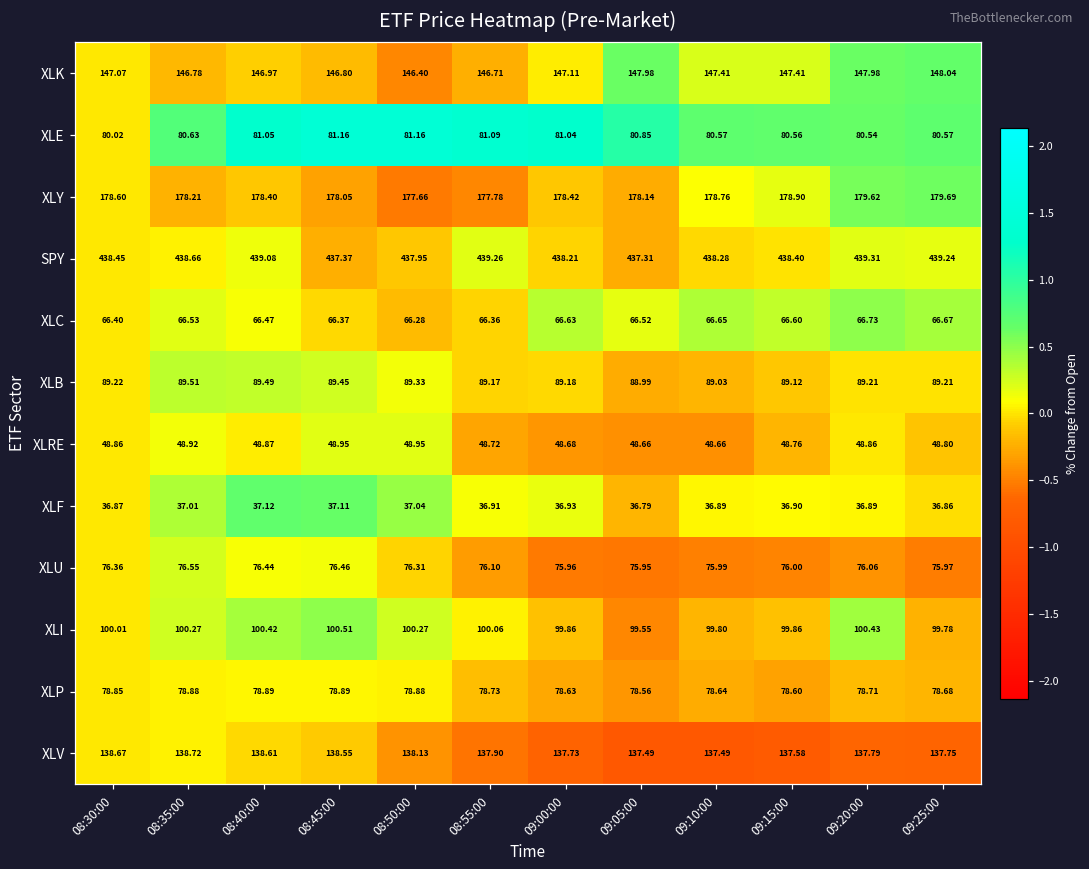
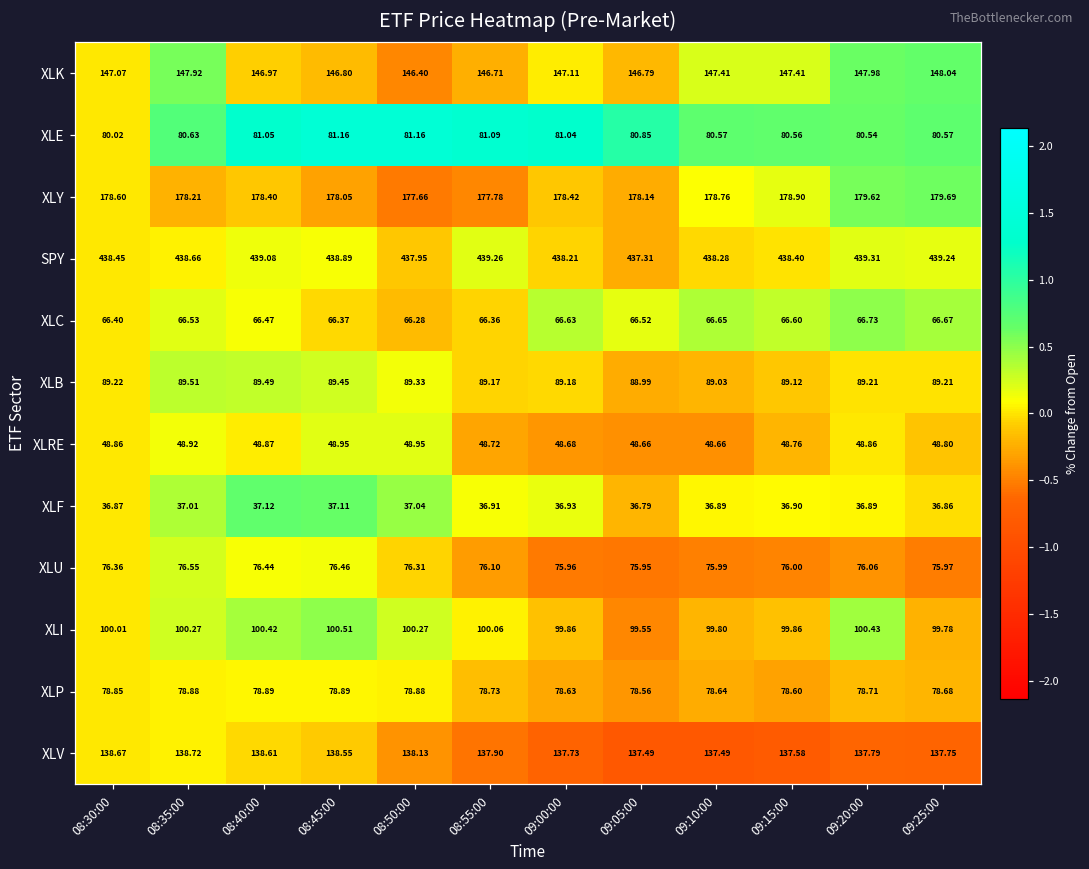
  {
    "XLK": {
      "08:30:00": 147.07,
-     "08:35:00": 146.78,
+     "08:35:00": 147.92,
      "08:40:00": 146.97,
      "08:45:00": 146.80,
      "08:50:00": 146.40,
      "08:55:00": 146.71,
      "09:00:00": 147.11,
-     "09:05:00": 147.98,
+     "09:05:00": 146.79,
      "09:10:00": 147.41,
      "09:15:00": 147.41,
      "09:20:00": 147.98,
      "09:25:00": 148.04
    },
    "XLE": {
      "08:30:00": 80.02,
      "08:35:00": 80.63,
      "08:40:00": 81.05,
      "08:45:00": 81.16,
      "08:50:00": 81.16,
      "08:55:00": 81.09,
      "09:00:00": 81.04,
      "09:05:00": 80.85,
      "09:10:00": 80.57,
      "09:15:00": 80.56,
      "09:20:00": 80.54,
      "09:25:00": 80.57
    },
    "XLY": {
      "08:30:00": 178.60,
      "08:35:00": 178.21,
      "08:40:00": 178.40,
      "08:45:00": 178.05,
      "08:50:00": 177.66,
      "08:55:00": 177.78,
      "09:00:00": 178.42,
      "09:05:00": 178.14,
      "09:10:00": 178.76,
      "09:15:00": 178.90,
      "09:20:00": 179.62,
      "09:25:00": 179.69
    },
    "SPY": {
      "08:30:00": 438.45,
      "08:35:00": 438.66,
      "08:40:00": 439.08,
-     "08:45:00": 437.37,
+     "08:45:00": 438.89,
      "08:50:00": 437.95,
      "08:55:00": 439.26,
      "09:00:00": 438.21,
      "09:05:00": 437.31,
      "09:10:00": 438.28,
      "09:15:00": 438.40,
      "09:20:00": 439.31,
      "09:25:00": 439.24
    },
    "XLC": {
      "08:30:00": 66.40,
      "08:35:00": 66.53,
      "08:40:00": 66.47,
      "08:45:00": 66.37,
      "08:50:00": 66.28,
      "08:55:00": 66.36,
      "09:00:00": 66.63,
      "09:05:00": 66.52,
      "09:10:00": 66.65,
      "09:15:00": 66.60,
      "09:20:00": 66.73,
      "09:25:00": 66.67
    },
    "XLB": {
      "08:30:00": 89.22,
      "08:35:00": 89.51,
      "08:40:00": 89.49,
      "08:45:00": 89.45,
      "08:50:00": 89.33,
      "08:55:00": 89.17,
      "09:00:00": 89.18,
      "09:05:00": 88.99,
      "09:10:00": 89.03,
      "09:15:00": 89.12,
      "09:20:00": 89.21,
      "09:25:00": 89.21
    },
    "XLRE": {
      "08:30:00": 48.86,
      "08:35:00": 48.92,
      "08:40:00": 48.87,
      "08:45:00": 48.95,
      "08:50:00": 48.95,
      "08:55:00": 48.72,
      "09:00:00": 48.68,
      "09:05:00": 48.66,
      "09:10:00": 48.66,
      "09:15:00": 48.76,
      "09:20:00": 48.86,
      "09:25:00": 48.80
    },
    "XLF": {
      "08:30:00": 36.87,
      "08:35:00": 37.01,
      "08:40:00": 37.12,
      "08:45:00": 37.11,
      "08:50:00": 37.04,
      "08:55:00": 36.91,
      "09:00:00": 36.93,
      "09:05:00": 36.79,
      "09:10:00": 36.89,
      "09:15:00": 36.90,
      "09:20:00": 36.89,
      "09:25:00": 36.86
    },
    "XLU": {
      "08:30:00": 76.36,
      "08:35:00": 76.55,
      "08:40:00": 76.44,
      "08:45:00": 76.46,
      "08:50:00": 76.31,
      "08:55:00": 76.10,
      "09:00:00": 75.96,
      "09:05:00": 75.95,
      "09:10:00": 75.99,
      "09:15:00": 76.00,
      "09:20:00": 76.06,
      "09:25:00": 75.97
    },
    "XLI": {
      "08:30:00": 100.01,
      "08:35:00": 100.27,
      "08:40:00": 100.42,
      "08:45:00": 100.51,
      "08:50:00": 100.27,
      "08:55:00": 100.06,
      "09:00:00": 99.86,
      "09:05:00": 99.55,
      "09:10:00": 99.80,
      "09:15:00": 99.86,
      "09:20:00": 100.43,
      "09:25:00": 99.78
    },
    "XLP": {
      "08:30:00": 78.85,
      "08:35:00": 78.88,
      "08:40:00": 78.89,
      "08:45:00": 78.89,
      "08:50:00": 78.88,
      "08:55:00": 78.73,
      "09:00:00": 78.63,
      "09:05:00": 78.56,
      "09:10:00": 78.64,
      "09:15:00": 78.60,
      "09:20:00": 78.71,
      "09:25:00": 78.68
    },
    "XLV": {
      "08:30:00": 138.67,
      "08:35:00": 138.72,
      "08:40:00": 138.61,
      "08:45:00": 138.55,
      "08:50:00": 138.13,
      "08:55:00": 137.90,
      "09:00:00": 137.73,
      "09:05:00": 137.49,
      "09:10:00": 137.49,
      "09:15:00": 137.58,
      "09:20:00": 137.79,
      "09:25:00": 137.75
    }
  }
